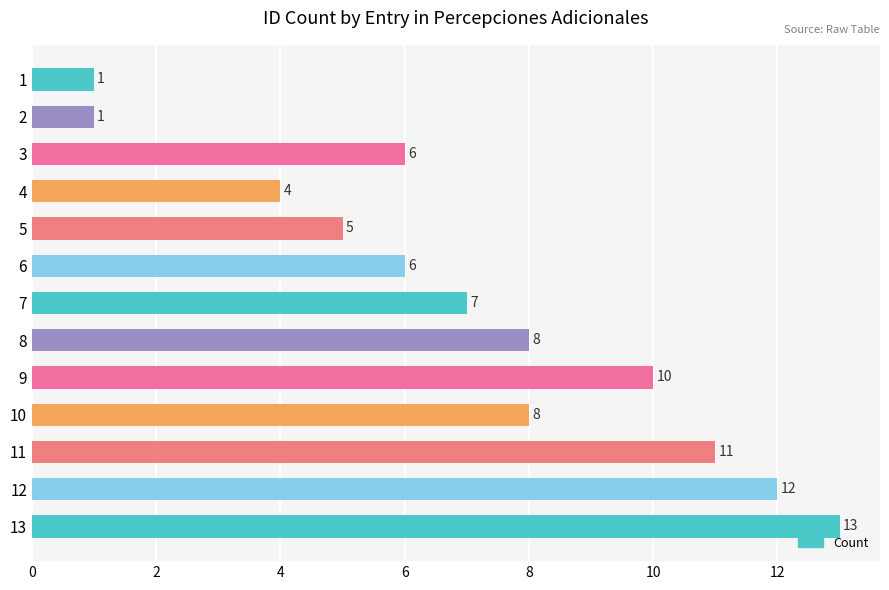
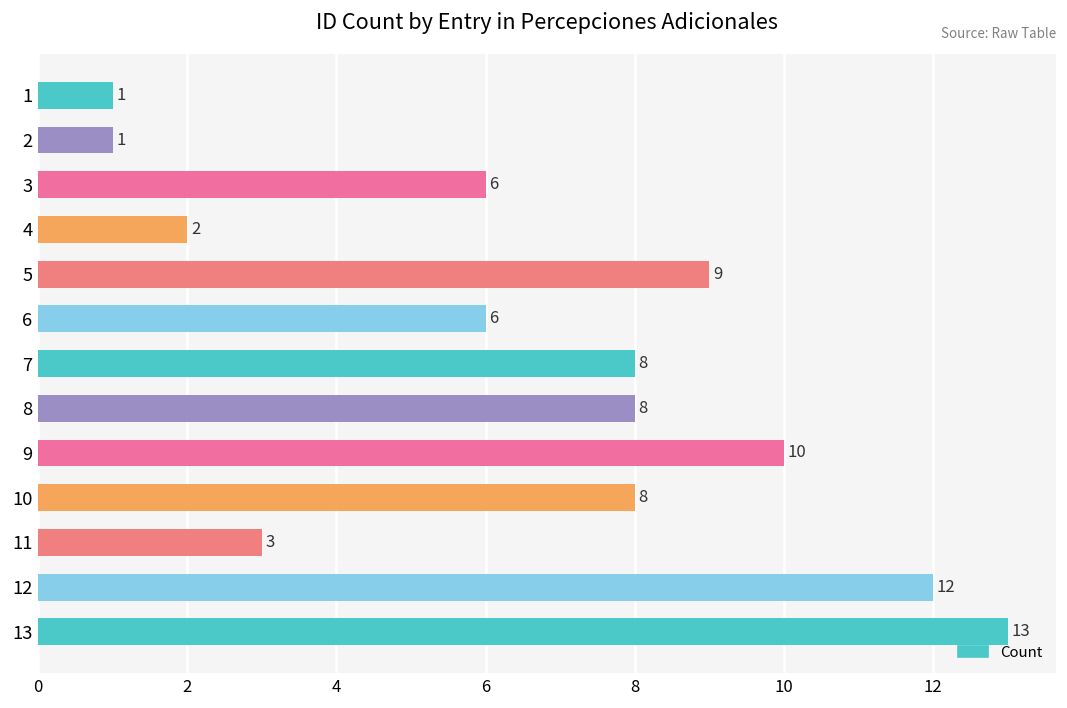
  {
    "1": 1,
    "2": 1,
    "3": 6,
-   "4": 4,
-   "5": 5,
+   "4": 2,
+   "5": 9,
    "6": 6,
-   "7": 7,
+   "7": 8,
    "8": 8,
    "9": 10,
    "10": 8,
-   "11": 11,
+   "11": 3,
    "12": 12,
    "13": 13
  }
